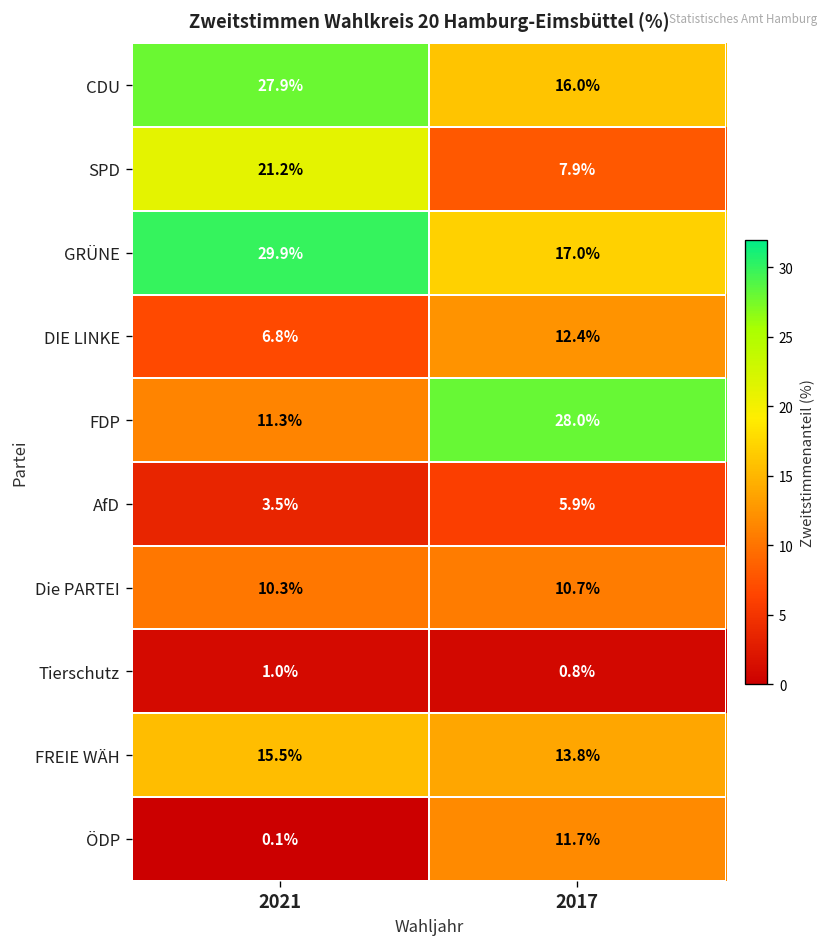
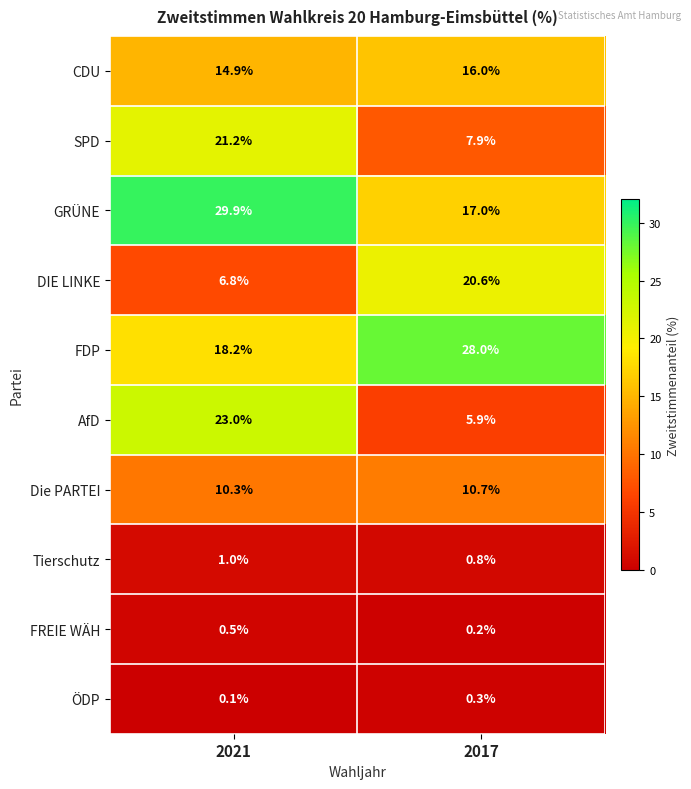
  {
    "CDU": {
-     "2021": "27.9%",
+     "2021": "14.9%",
      "2017": "16.0%"
    },
    "SPD": {
      "2021": "21.2%",
      "2017": "7.9%"
    },
    "GRÜNE": {
      "2021": "29.9%",
      "2017": "17.0%"
    },
    "DIE LINKE": {
      "2021": "6.8%",
-     "2017": "12.4%"
+     "2017": "20.6%"
    },
    "FDP": {
-     "2021": "11.3%",
+     "2021": "18.2%",
      "2017": "28.0%"
    },
    "AfD": {
-     "2021": "3.5%",
+     "2021": "23.0%",
      "2017": "5.9%"
    },
    "Die PARTEI": {
      "2021": "10.3%",
      "2017": "10.7%"
    },
    "Tierschutz": {
      "2021": "1.0%",
      "2017": "0.8%"
    },
    "FREIE WÄH": {
-     "2021": "15.5%",
-     "2017": "13.8%"
+     "2021": "0.5%",
+     "2017": "0.2%"
    },
    "ÖDP": {
      "2021": "0.1%",
-     "2017": "11.7%"
+     "2017": "0.3%"
    }
  }
